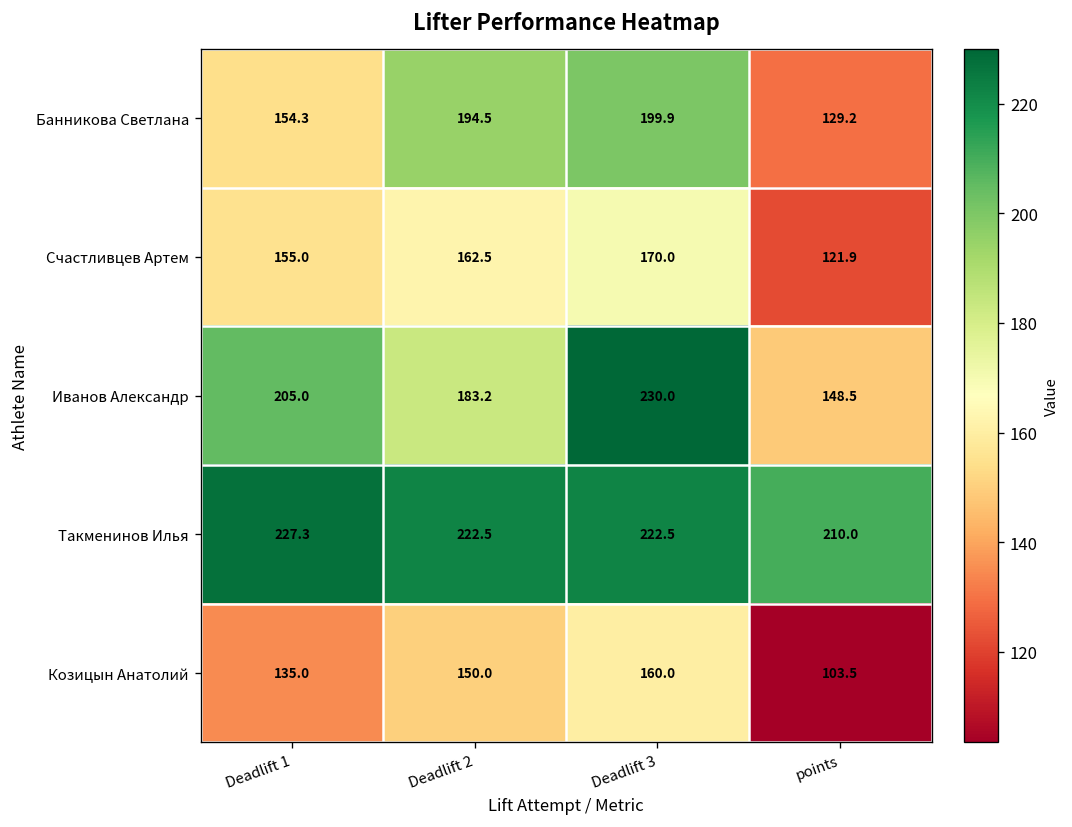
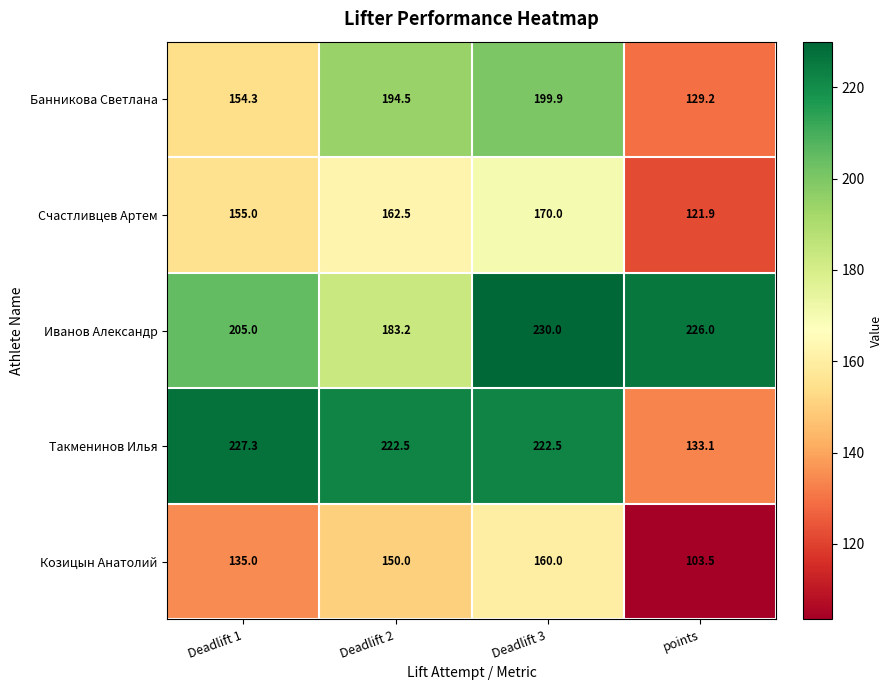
  {
    "Банникова Светлана": {
      "Deadlift 1": 154.3,
      "Deadlift 2": 194.5,
      "Deadlift 3": 199.9,
      "points": 129.2
    },
    "Счастливцев Артем": {
      "Deadlift 1": 155.0,
      "Deadlift 2": 162.5,
      "Deadlift 3": 170.0,
      "points": 121.9
    },
    "Иванов Александр": {
      "Deadlift 1": 205.0,
      "Deadlift 2": 183.2,
      "Deadlift 3": 230.0,
-     "points": 148.5
+     "points": 226.0
    },
    "Такменинов Илья": {
      "Deadlift 1": 227.3,
      "Deadlift 2": 222.5,
      "Deadlift 3": 222.5,
-     "points": 210.0
+     "points": 133.1
    },
    "Козицын Анатолий": {
      "Deadlift 1": 135.0,
      "Deadlift 2": 150.0,
      "Deadlift 3": 160.0,
      "points": 103.5
    }
  }
